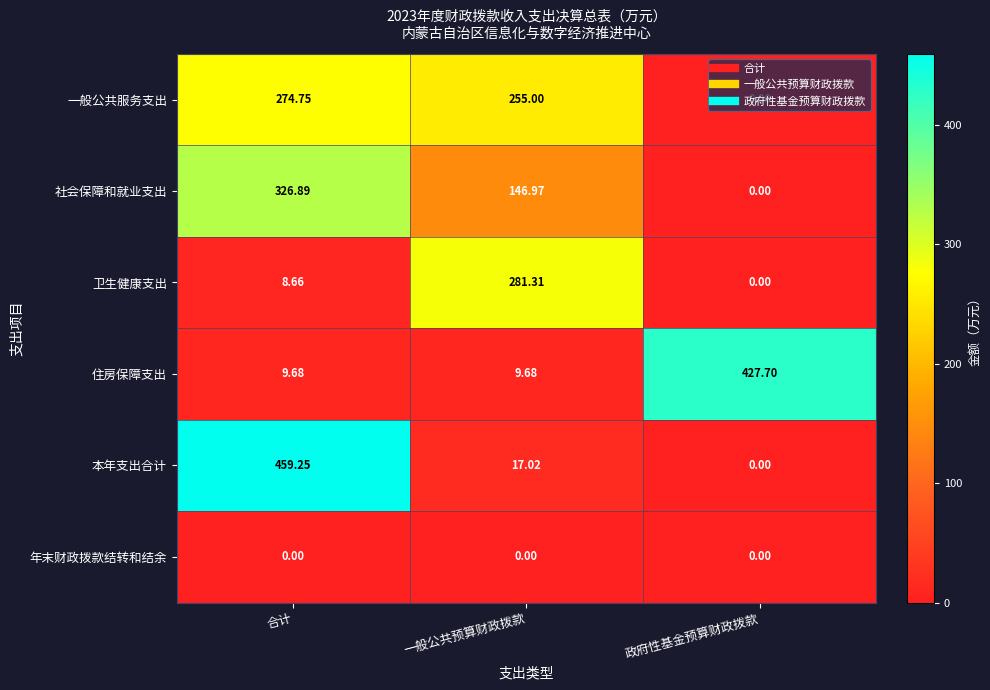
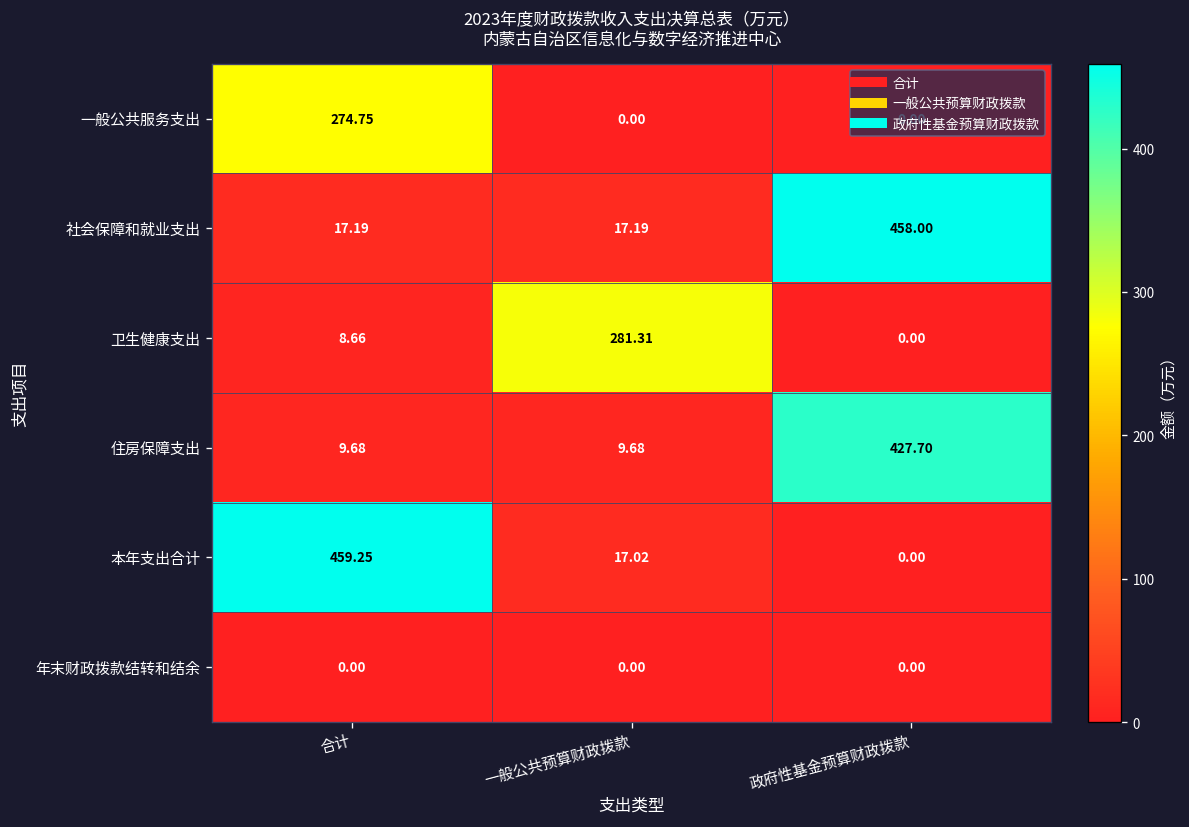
  {
    "一般公共服务支出": {
      "合计": 274.75,
-     "一般公共预算财政拨款": 255.00
+     "一般公共预算财政拨款": 0.00
    },
    "社会保障和就业支出": {
-     "合计": 326.89,
-     "一般公共预算财政拨款": 146.97,
-     "政府性基金预算财政拨款": 0.00
+     "合计": 17.19,
+     "一般公共预算财政拨款": 17.19,
+     "政府性基金预算财政拨款": 458.00
    },
    "卫生健康支出": {
      "合计": 8.66,
      "一般公共预算财政拨款": 281.31,
      "政府性基金预算财政拨款": 0.00
    },
    "住房保障支出": {
      "合计": 9.68,
      "一般公共预算财政拨款": 9.68,
      "政府性基金预算财政拨款": 427.70
    },
    "本年支出合计": {
      "合计": 459.25,
      "一般公共预算财政拨款": 17.02,
      "政府性基金预算财政拨款": 0.00
    },
    "年末财政拨款结转和结余": {
      "合计": 0.00,
      "一般公共预算财政拨款": 0.00,
      "政府性基金预算财政拨款": 0.00
    }
  }
